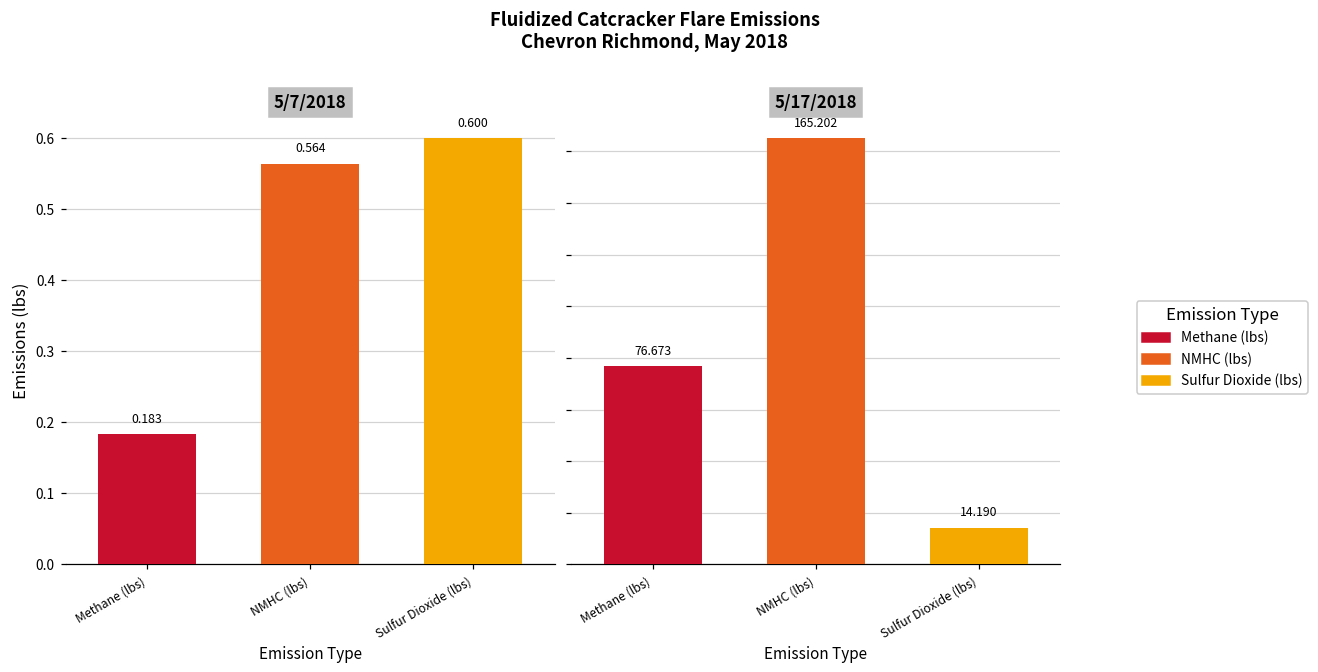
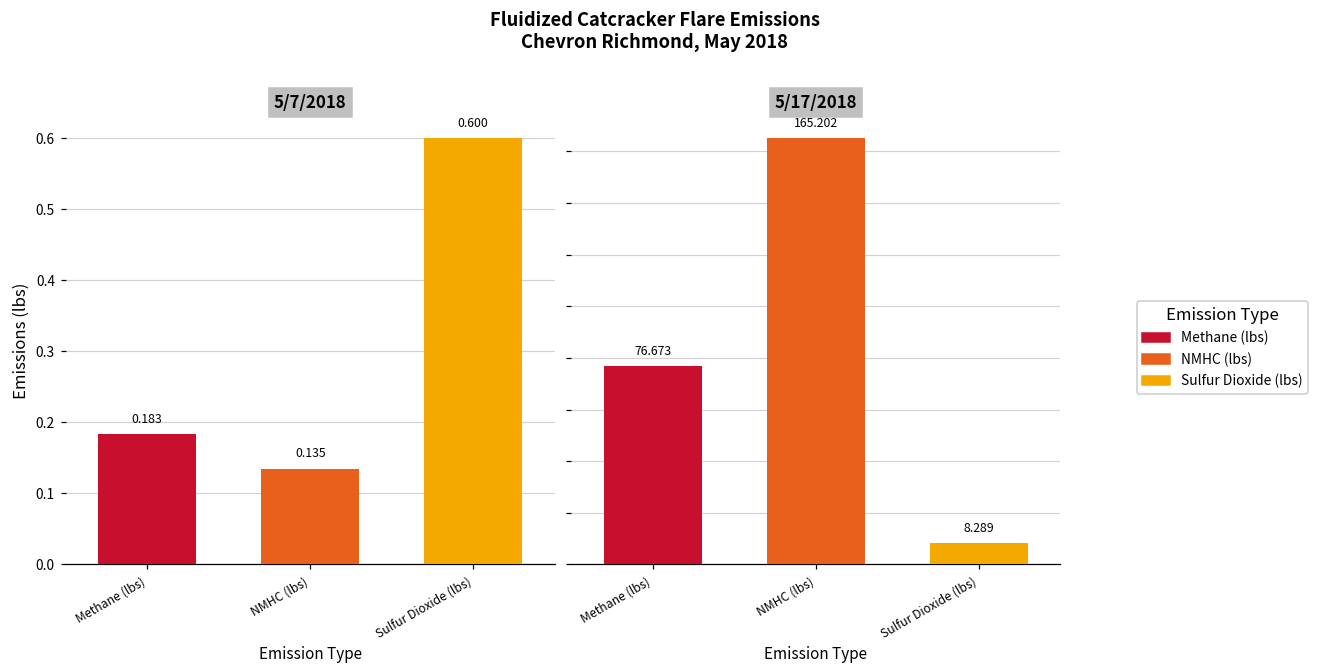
  {
    "5/7/2018": {
      "Methane (lbs)": 0.183,
-     "NMHC (lbs)": 0.564,
+     "NMHC (lbs)": 0.135,
      "Sulfur Dioxide (lbs)": 0.600
    },
    "5/17/2018": {
      "Methane (lbs)": 76.673,
      "NMHC (lbs)": 165.202,
-     "Sulfur Dioxide (lbs)": 14.190
+     "Sulfur Dioxide (lbs)": 8.289
    }
  }
